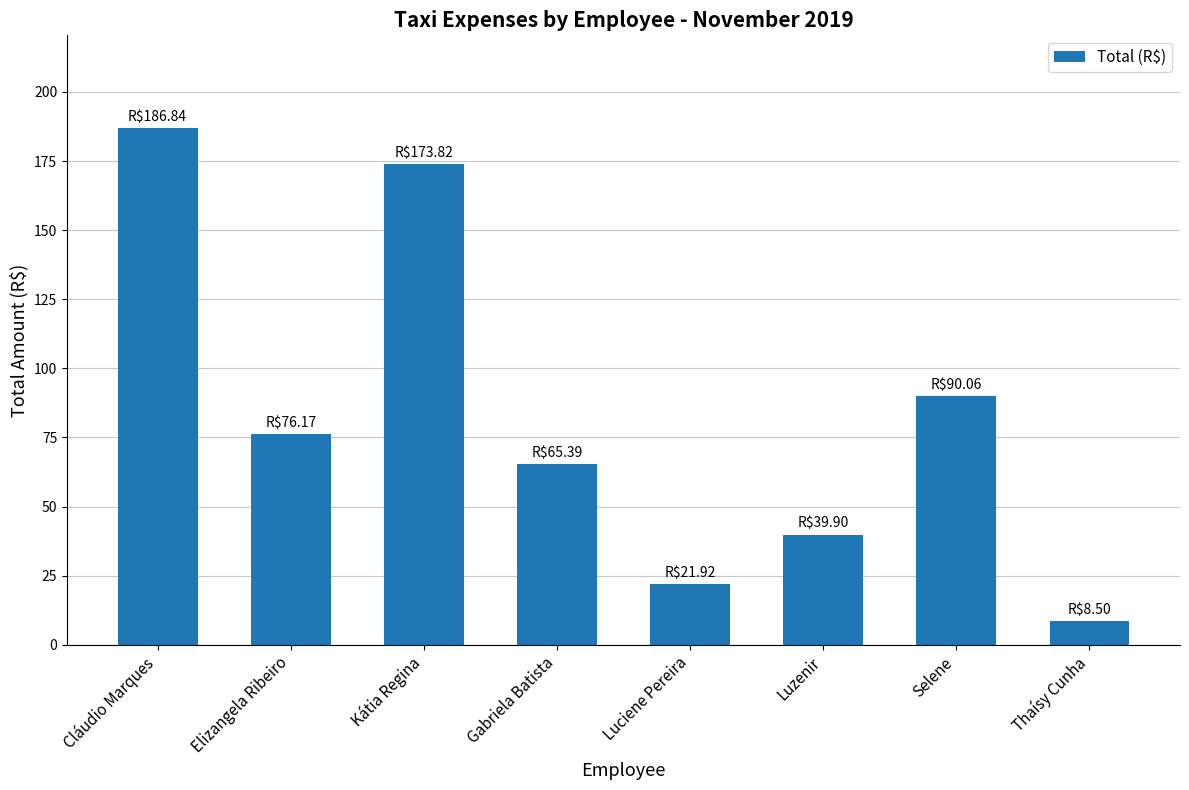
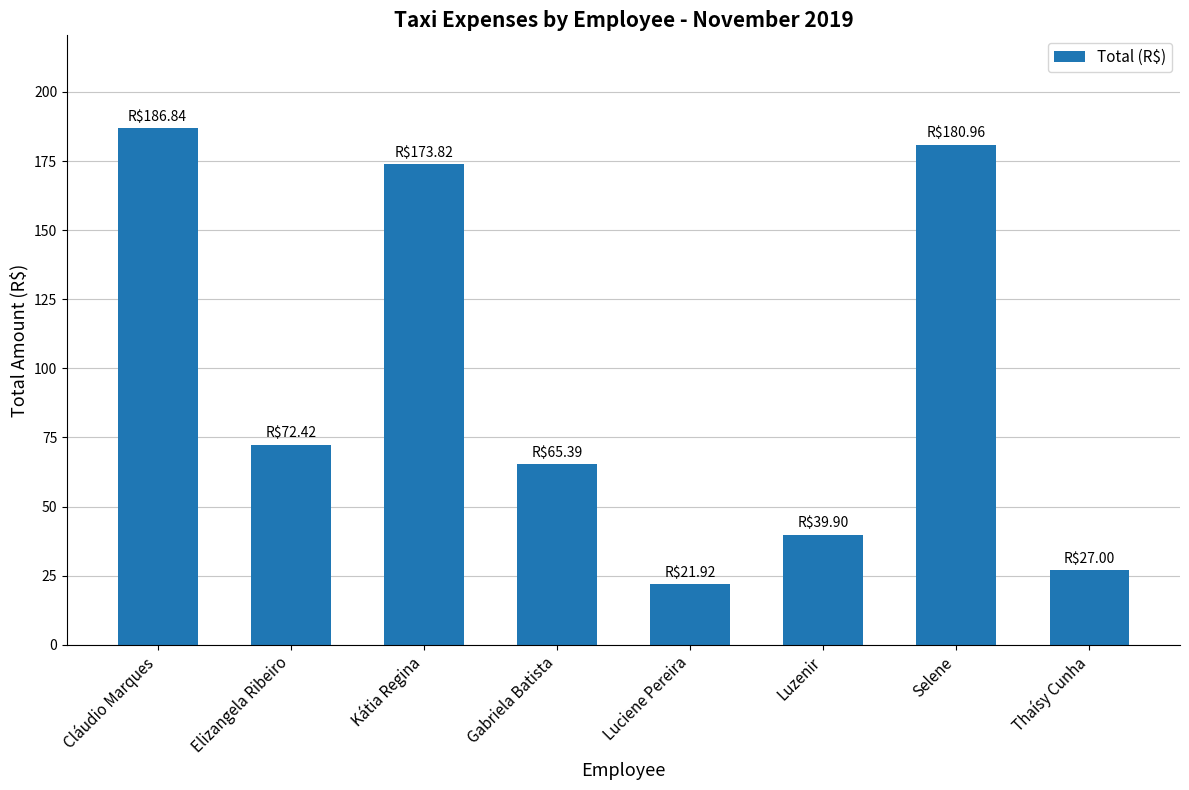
  {
    "Cláudio Marques": "$186.84",
-   "Elizangela Ribeiro": "$76.17",
+   "Elizangela Ribeiro": "$72.42",
    "Kátia Regina": "$173.82",
    "Gabriela Batista": "$65.39",
    "Luciene Pereira": "$21.92",
    "Luzenir": "$39.90",
-   "Selene": "$90.06",
-   "Thaísy Cunha": "$8.50"
+   "Selene": "$180.96",
+   "Thaísy Cunha": "$27.00"
  }
